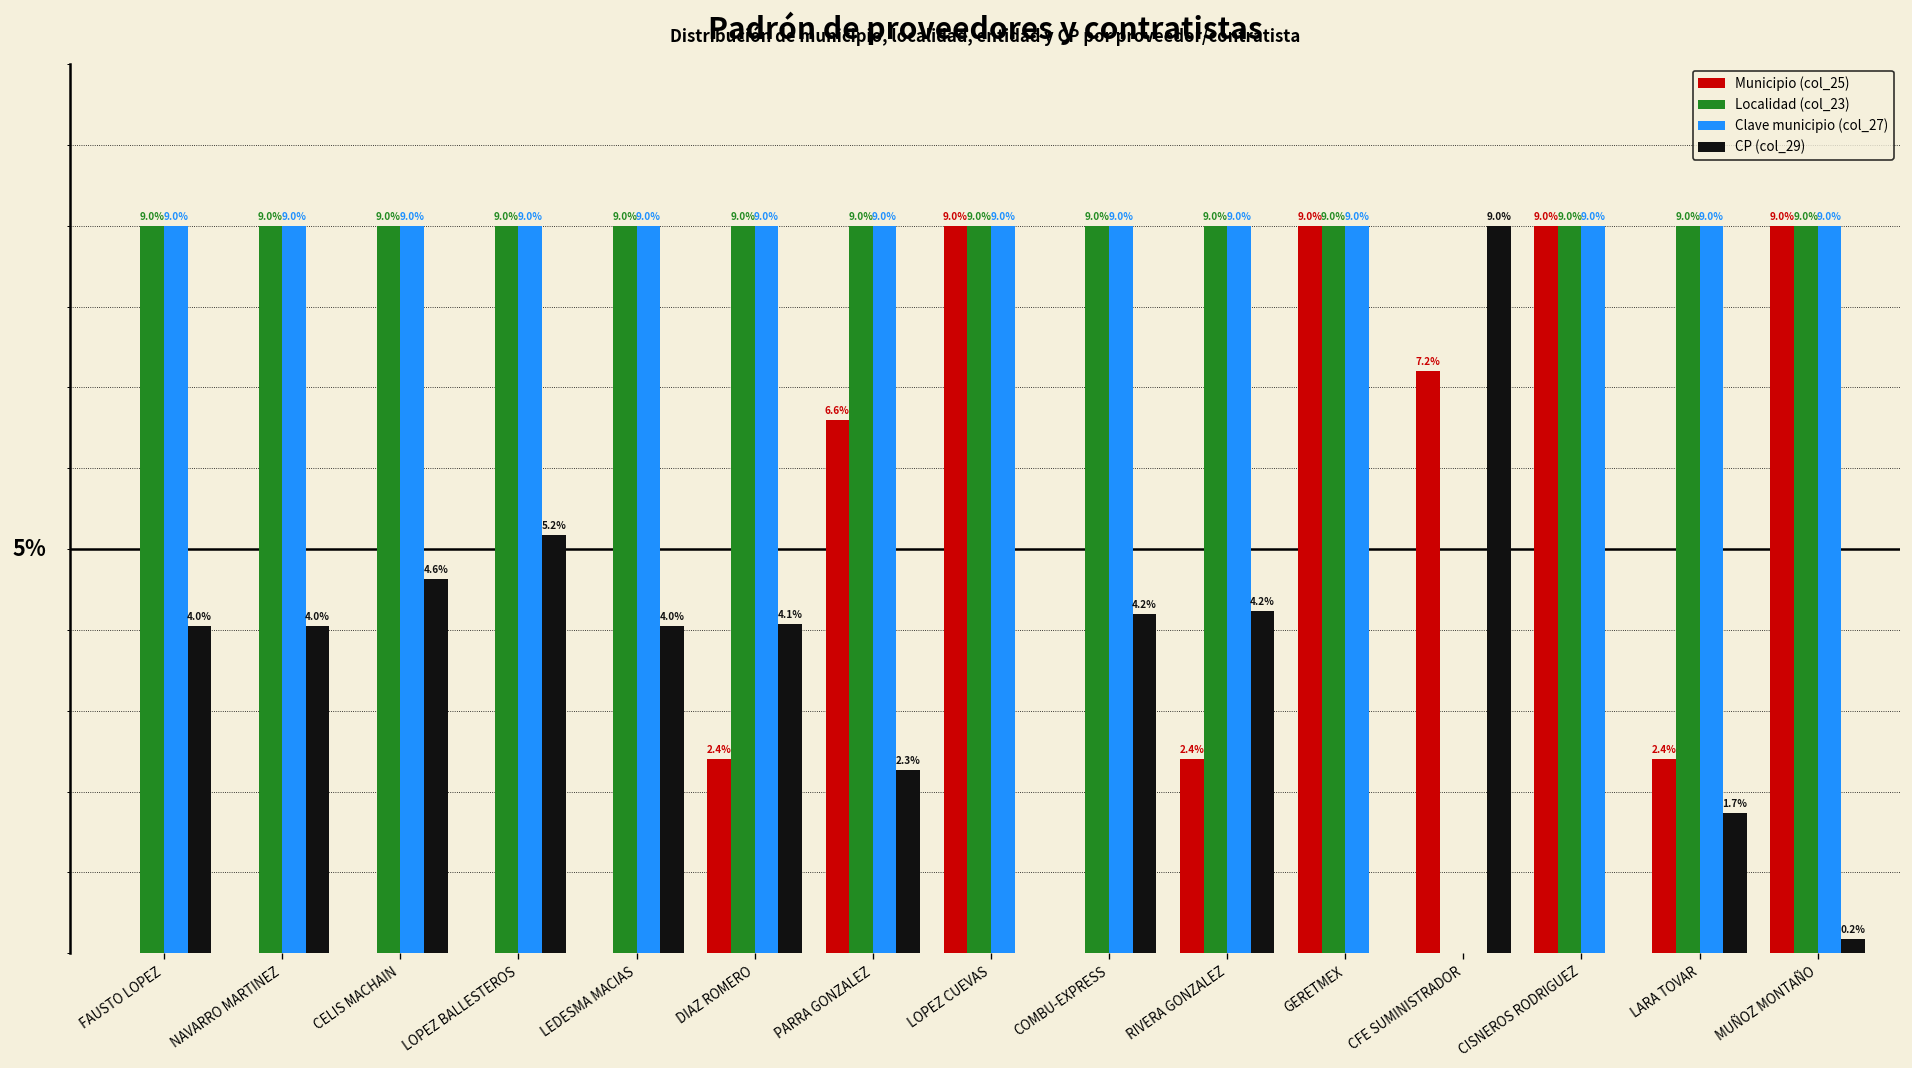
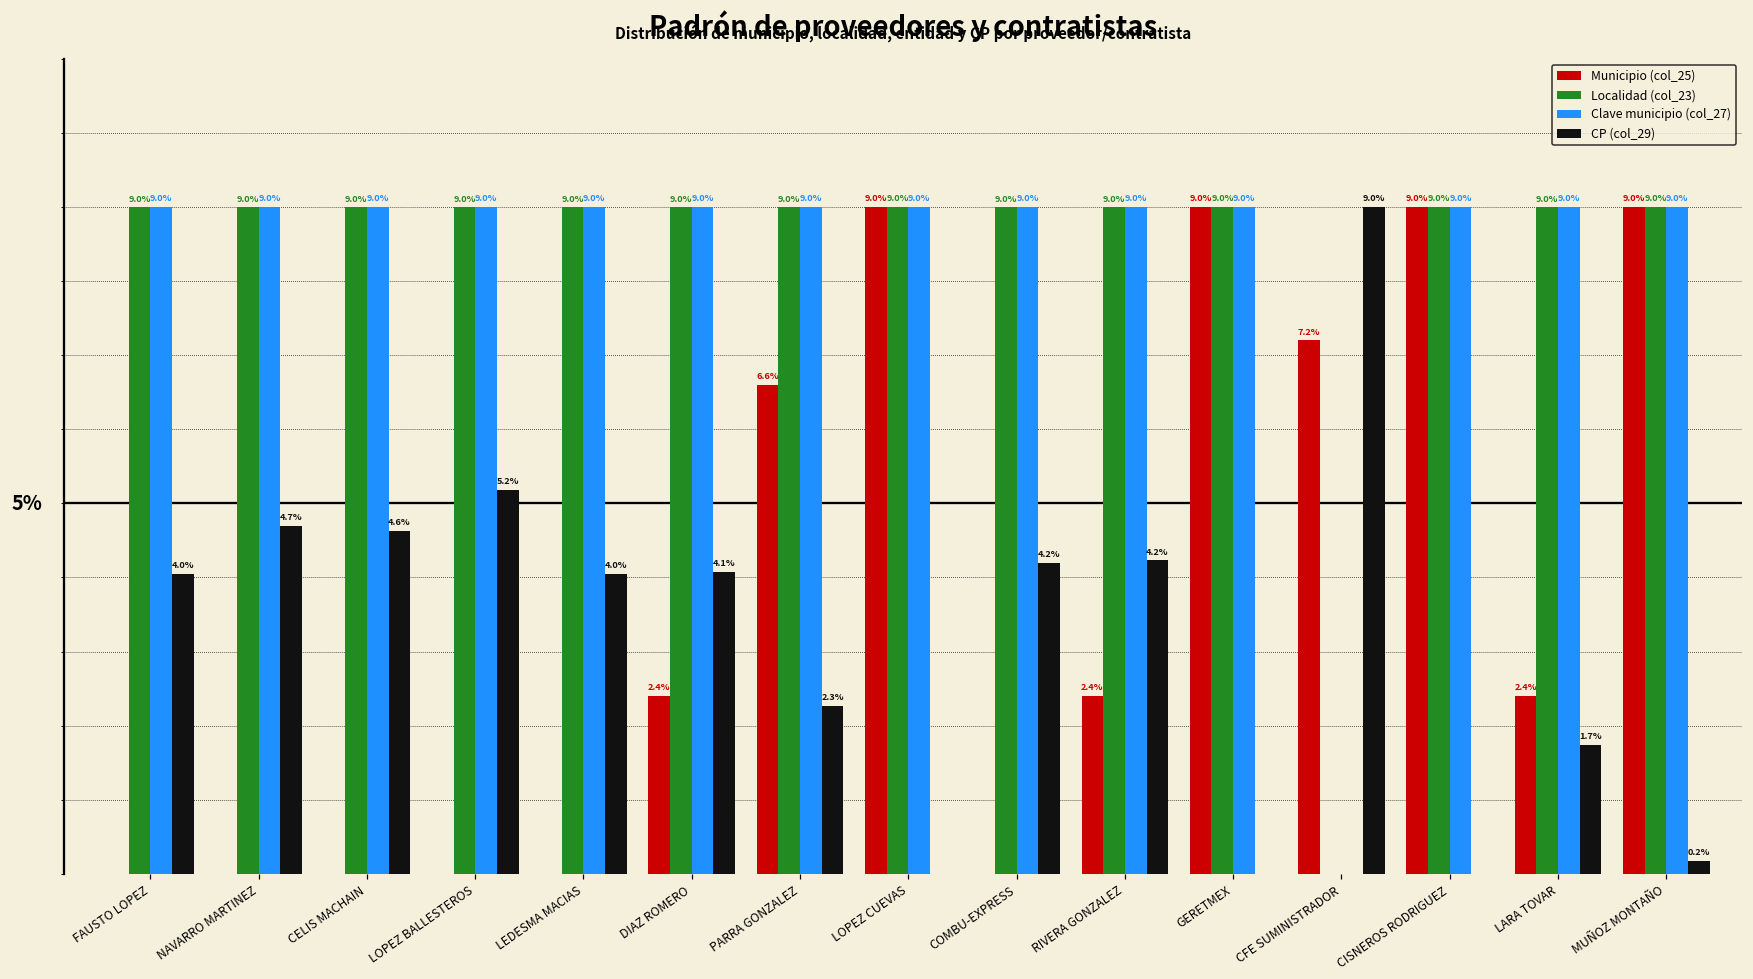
  {
    "Municipio (col_25)": {
      "DIAZ ROMERO": "2.4%",
      "PARRA GONZALEZ": "6.6%",
      "LOPEZ CUEVAS": "9.0%",
      "RIVERA GONZALEZ": "2.4%",
      "GERETMEX": "9.0%",
      "CFE SUMINISTRADOR": "7.2%",
      "CISNEROS RODRIGUEZ": "9.0%",
      "LARA TOVAR": "2.4%",
      "MUÑOZ MONTAÑO": "9.0%"
    },
    "Localidad (col_23)": {
      "FAUSTO LOPEZ": "9.0%",
      "NAVARRO MARTINEZ": "9.0%",
      "CELIS MACHAIN": "9.0%",
      "LOPEZ BALLESTEROS": "9.0%",
      "LEDESMA MACIAS": "9.0%",
      "DIAZ ROMERO": "9.0%",
      "PARRA GONZALEZ": "9.0%",
      "LOPEZ CUEVAS": "9.0%",
      "COMBU-EXPRESS": "9.0%",
      "RIVERA GONZALEZ": "9.0%",
      "GERETMEX": "9.0%",
      "CISNEROS RODRIGUEZ": "9.0%",
      "LARA TOVAR": "9.0%",
      "MUÑOZ MONTAÑO": "9.0%"
    },
    "Clave municipio (col_27)": {
      "FAUSTO LOPEZ": "9.0%",
      "NAVARRO MARTINEZ": "9.0%",
      "CELIS MACHAIN": "9.0%",
      "LOPEZ BALLESTEROS": "9.0%",
      "LEDESMA MACIAS": "9.0%",
      "DIAZ ROMERO": "9.0%",
      "PARRA GONZALEZ": "9.0%",
      "LOPEZ CUEVAS": "9.0%",
      "COMBU-EXPRESS": "9.0%",
      "RIVERA GONZALEZ": "9.0%",
      "GERETMEX": "9.0%",
      "CISNEROS RODRIGUEZ": "9.0%",
      "LARA TOVAR": "9.0%",
      "MUÑOZ MONTAÑO": "9.0%"
    },
    "CP (col_29)": {
      "FAUSTO LOPEZ": "4.0%",
-     "NAVARRO MARTINEZ": "4.0%",
+     "NAVARRO MARTINEZ": "4.7%",
      "CELIS MACHAIN": "4.6%",
      "LOPEZ BALLESTEROS": "5.2%",
      "LEDESMA MACIAS": "4.0%",
      "DIAZ ROMERO": "4.1%",
      "PARRA GONZALEZ": "2.3%",
      "COMBU-EXPRESS": "4.2%",
      "RIVERA GONZALEZ": "4.2%",
      "CFE SUMINISTRADOR": "9.0%",
      "LARA TOVAR": "1.7%",
      "MUÑOZ MONTAÑO": "0.2%"
    }
  }
